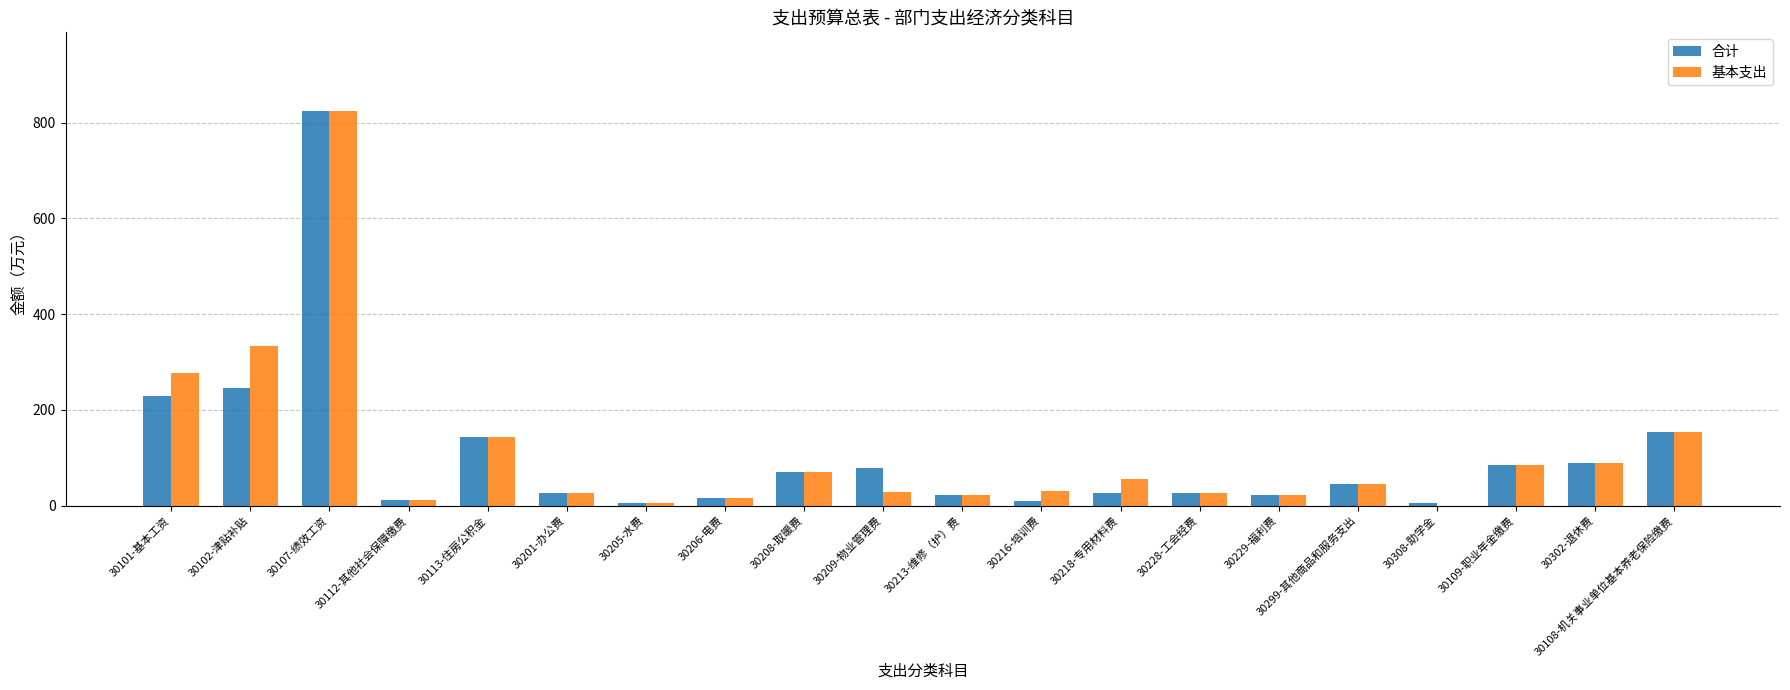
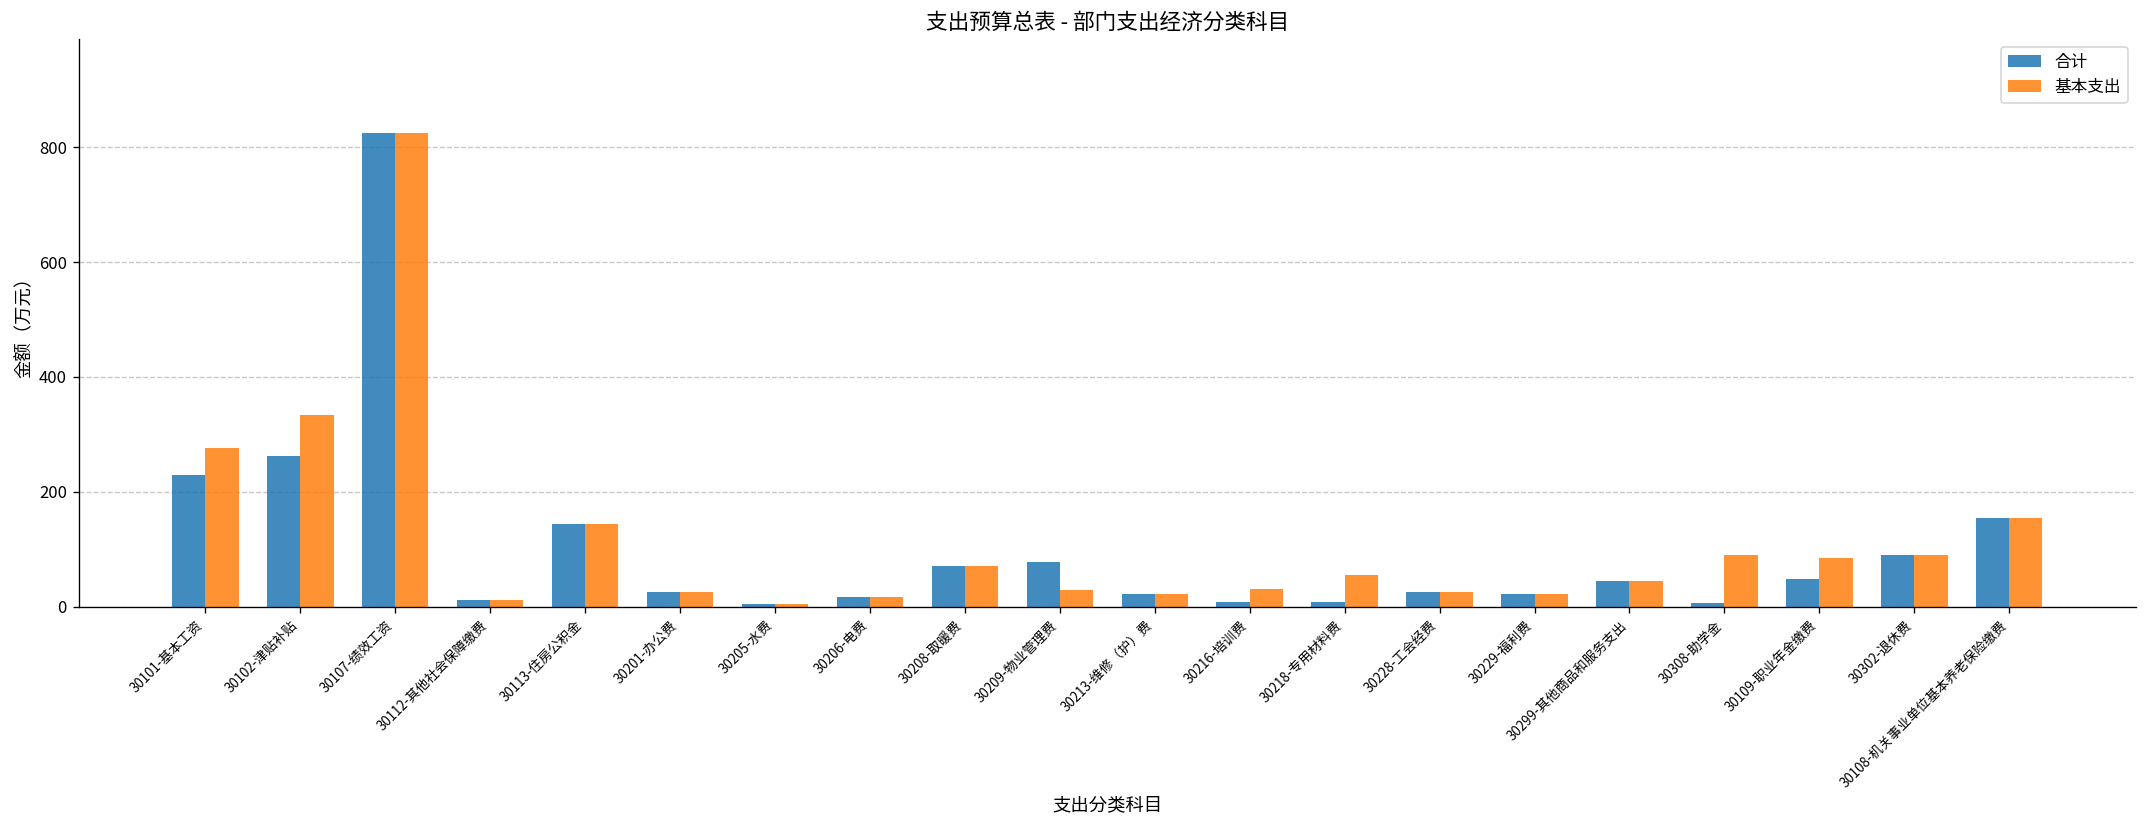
  {
    "合计": {
      "30101-基本工资": 230,
-     "30102-津贴补贴": 250,
+     "30102-津贴补贴": 260,
      "30107-绩效工资": 820,
      "30112-其他社会保障缴费": 10,
      "30113-住房公积金": 140,
      "30201-办公费": 30,
      "30205-水费": 10,
      "30206-电费": 20,
      "30208-取暖费": 70,
      "30209-物业管理费": 80,
      "30213-维修（护）费": 20,
      "30216-培训费": 10,
-     "30218-专用材料费": 30,
+     "30218-专用材料费": 10,
      "30228-工会经费": 30,
      "30229-福利费": 20,
      "30299-其他商品和服务支出": 50,
      "30308-助学金": 10,
-     "30109-职业年金缴费": 80,
+     "30109-职业年金缴费": 50,
      "30302-退休费": 90,
      "30108-机关事业单位基本养老保险缴费": 150
    },
    "基本支出": {
      "30101-基本工资": 280,
      "30102-津贴补贴": 330,
      "30107-绩效工资": 820,
      "30112-其他社会保障缴费": 10,
      "30113-住房公积金": 140,
      "30201-办公费": 30,
      "30205-水费": 10,
      "30206-电费": 20,
      "30208-取暖费": 70,
      "30209-物业管理费": 30,
      "30213-维修（护）费": 20,
      "30216-培训费": 30,
      "30218-专用材料费": 60,
      "30228-工会经费": 30,
      "30229-福利费": 20,
      "30299-其他商品和服务支出": 50,
-     "30308-助学金": 0,
+     "30308-助学金": 90,
      "30109-职业年金缴费": 80,
      "30302-退休费": 90,
      "30108-机关事业单位基本养老保险缴费": 150
    }
  }
